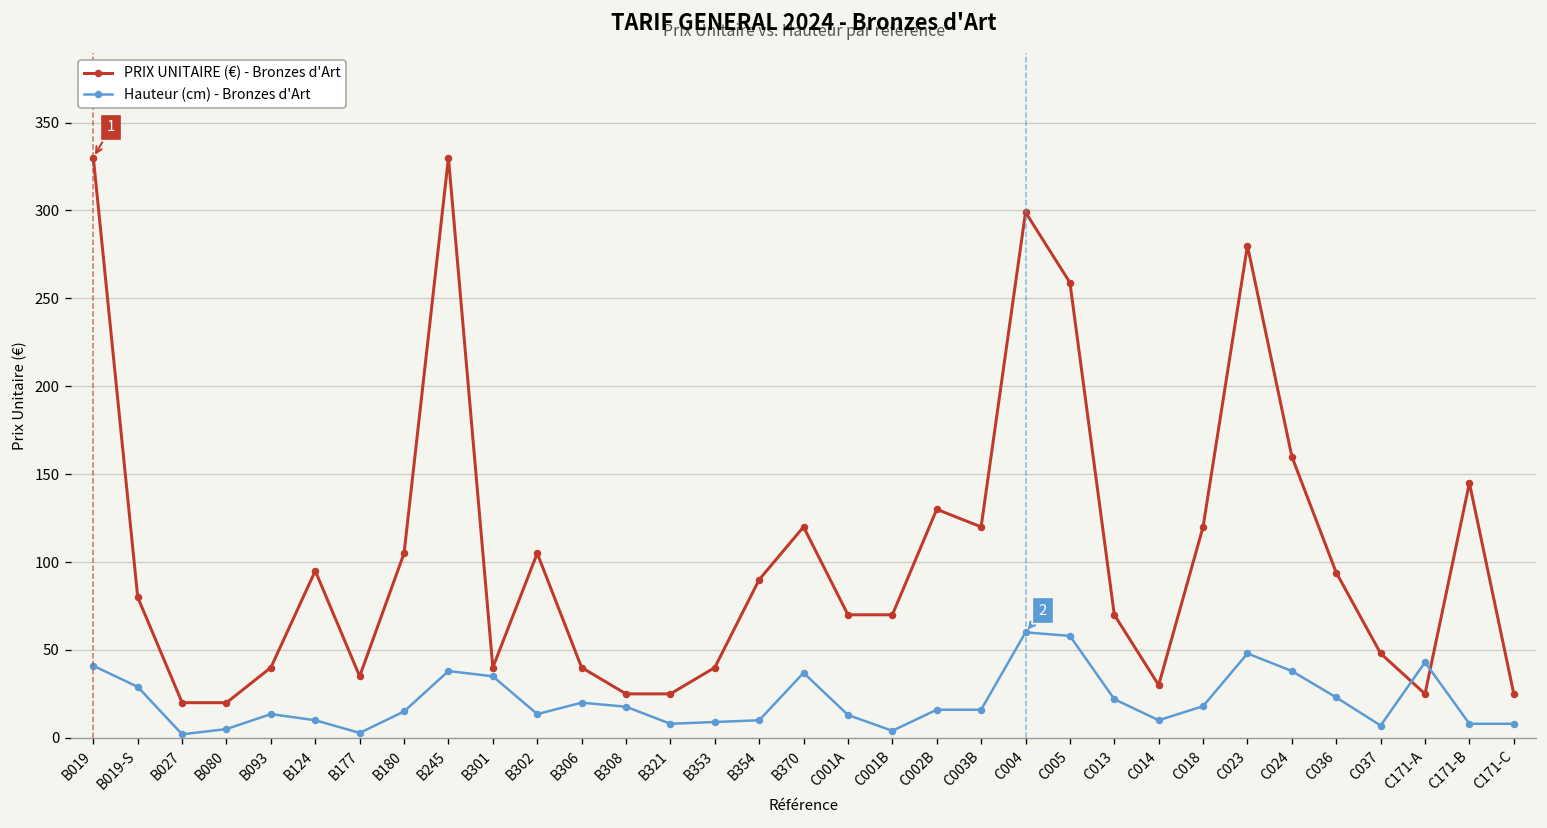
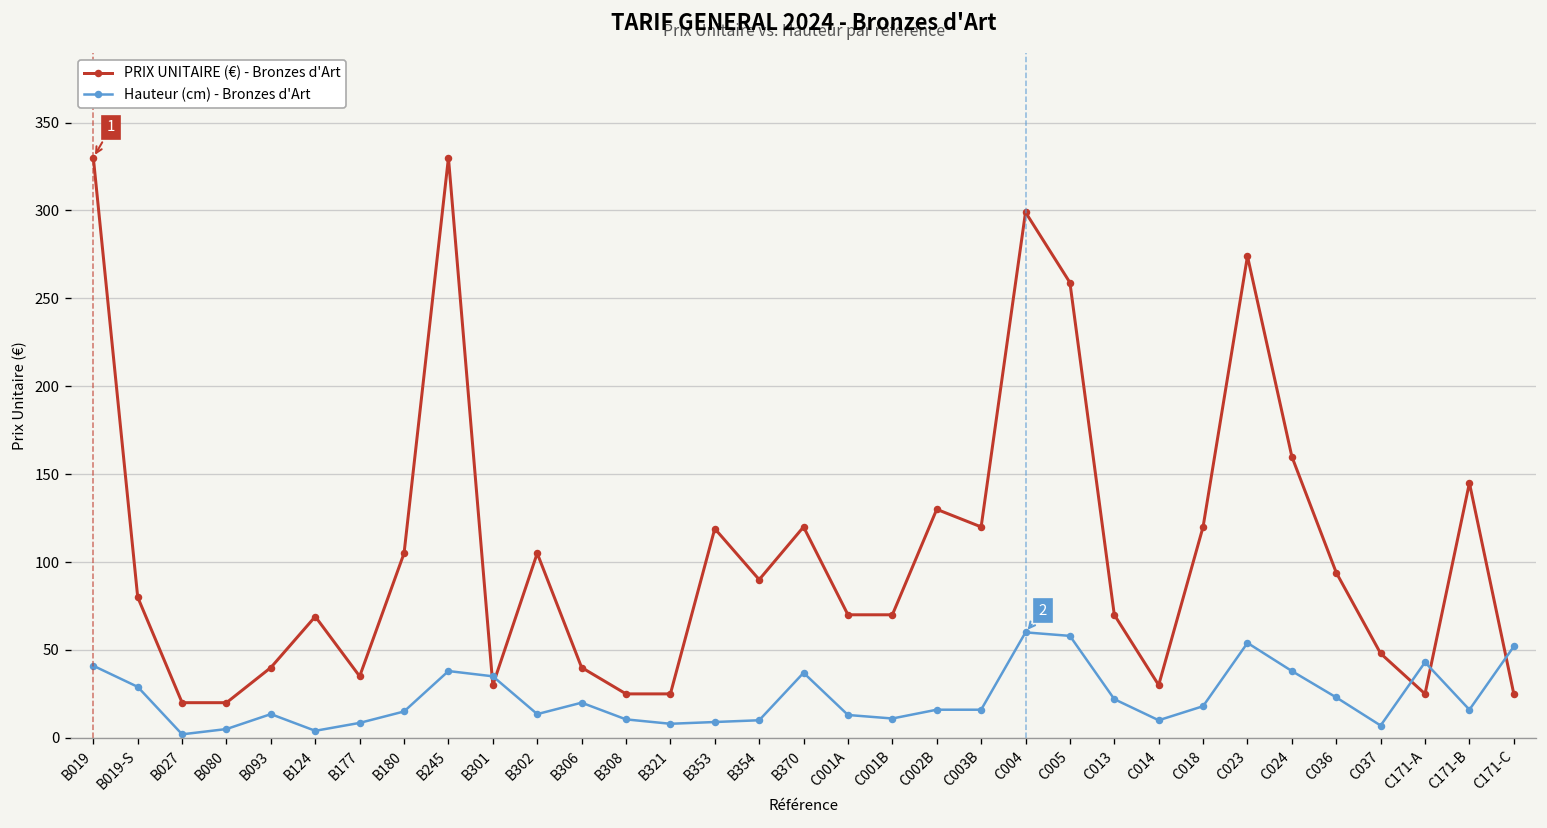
  {
    "PRIX UNITAIRE (€) - Bronzes d'Art": {
      "B019-S": 80,
      "B027": 20,
      "B080": 20,
      "B093": 40,
-     "B124": 95,
+     "B124": 69,
      "B177": 35,
      "B180": 105,
      "B245": 330,
-     "B301": 40,
+     "B301": 30,
      "B302": 105,
      "B306": 40,
      "B308": 25,
      "B321": 25,
-     "B353": 40,
+     "B353": 119,
      "B354": 90,
      "B370": 120,
      "C001A": 70,
      "C001B": 70,
      "C002B": 130,
      "C003B": 120,
      "C004": 299,
      "C005": 259,
      "C013": 70,
      "C014": 30,
      "C018": 120,
-     "C023": 280,
+     "C023": 274,
      "C024": 160,
      "C036": 94,
      "C037": 48,
      "C171-A": 25,
      "C171-B": 145,
      "C171-C": 25
    },
    "Hauteur (cm) - Bronzes d'Art": {
      "B019": 41,
      "B019-S": 29,
      "B027": 2,
      "B080": 5,
      "B093": 14,
-     "B124": 10,
-     "B177": 3,
+     "B124": 4,
+     "B177": 9,
      "B180": 15,
      "B245": 38,
      "B301": 35,
      "B302": 14,
      "B306": 20,
-     "B308": 18,
+     "B308": 11,
      "B321": 8,
      "B353": 9,
      "B354": 10,
      "B370": 37,
      "C001A": 13,
-     "C001B": 4,
+     "C001B": 11,
      "C002B": 16,
      "C003B": 16,
      "C005": 58,
      "C013": 22,
      "C014": 10,
      "C018": 18,
-     "C023": 48,
+     "C023": 54,
      "C024": 38,
      "C036": 23,
      "C037": 7,
      "C171-A": 43,
-     "C171-B": 8,
-     "C171-C": 8
+     "C171-B": 16,
+     "C171-C": 52
    }
  }
